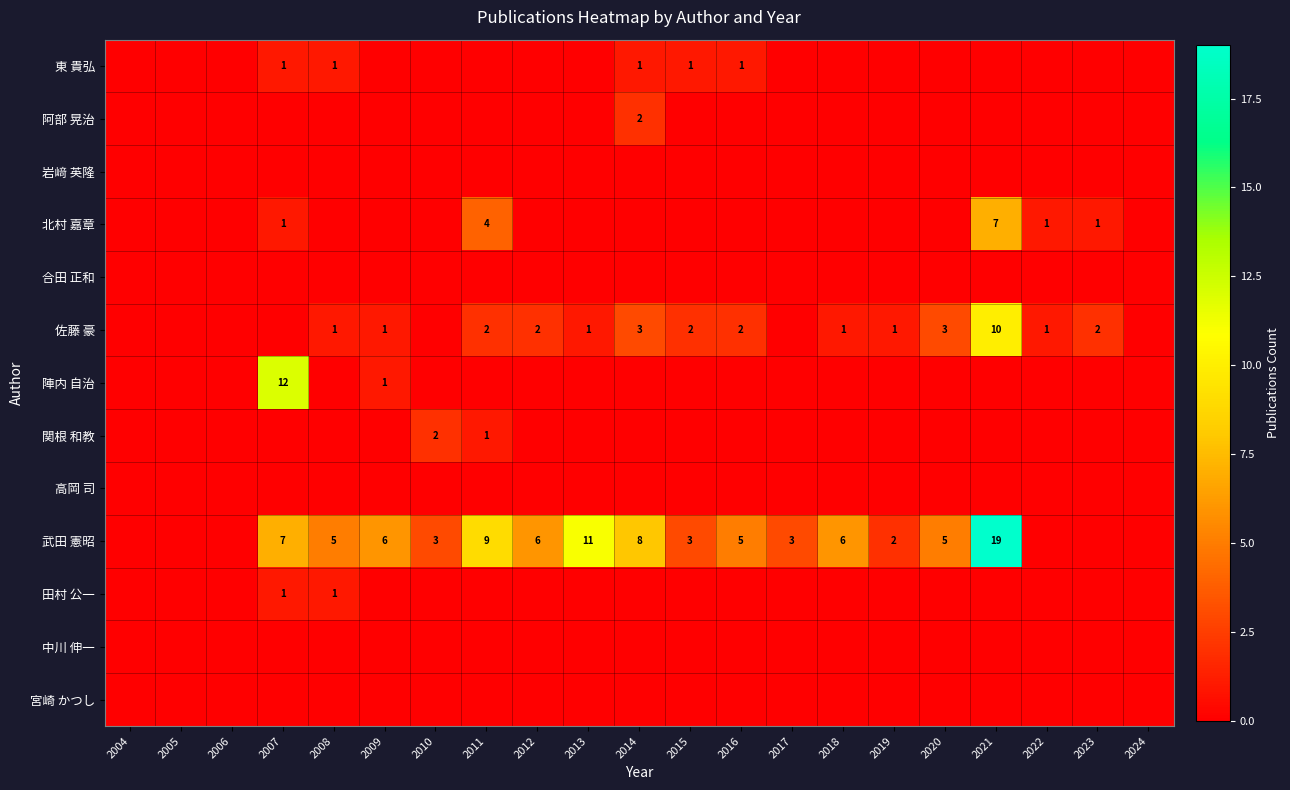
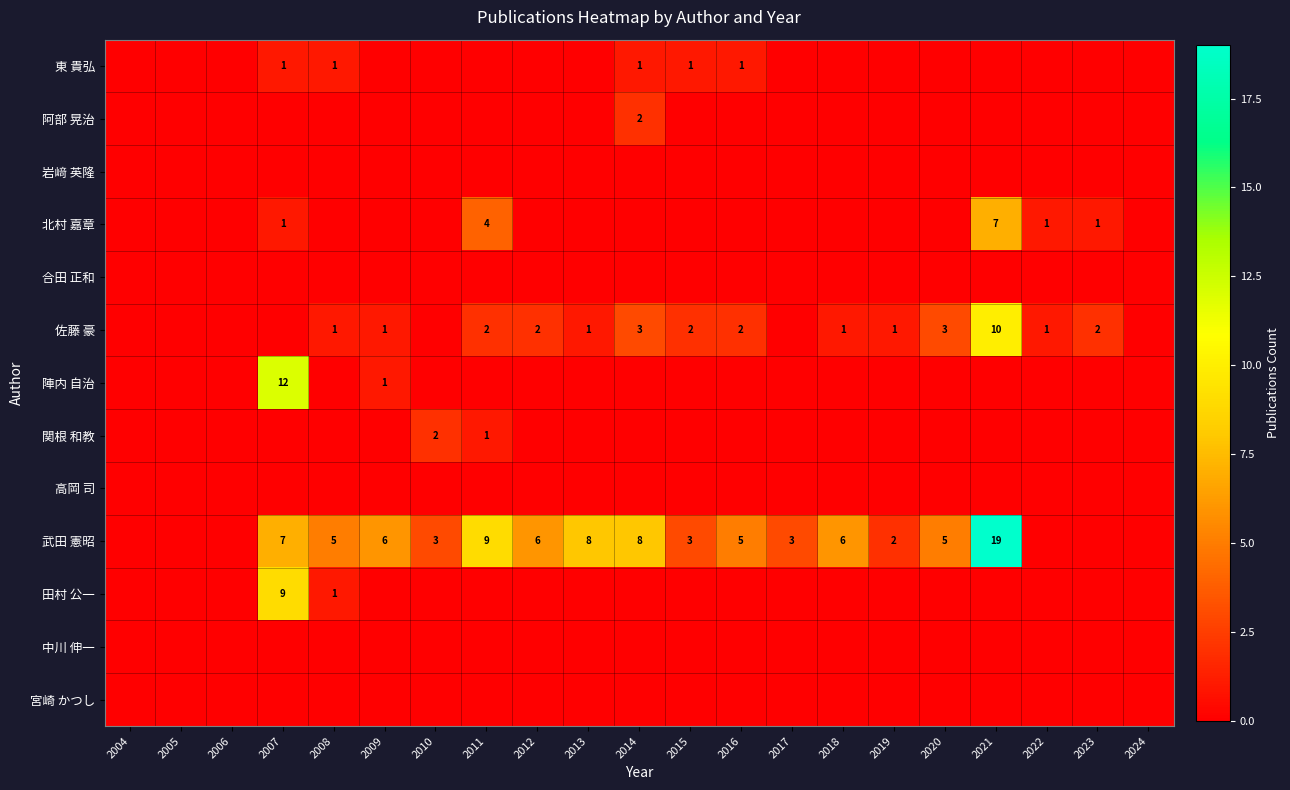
  {
    "東 貴弘": {
      "2007": 1,
      "2008": 1,
      "2014": 1,
      "2015": 1,
      "2016": 1
    },
    "阿部 晃治": {
      "2014": 2
    },
    "北村 嘉章": {
      "2007": 1,
      "2011": 4,
      "2021": 7,
      "2022": 1,
      "2023": 1
    },
    "佐藤 豪": {
      "2008": 1,
      "2009": 1,
      "2011": 2,
      "2012": 2,
      "2013": 1,
      "2014": 3,
      "2015": 2,
      "2016": 2,
      "2018": 1,
      "2019": 1,
      "2020": 3,
      "2021": 10,
      "2022": 1,
      "2023": 2
    },
    "陣内 自治": {
      "2007": 12,
      "2009": 1
    },
    "関根 和教": {
      "2010": 2,
      "2011": 1
    },
    "武田 憲昭": {
      "2007": 7,
      "2008": 5,
      "2009": 6,
      "2010": 3,
      "2011": 9,
      "2012": 6,
-     "2013": 11,
+     "2013": 8,
      "2014": 8,
      "2015": 3,
      "2016": 5,
      "2017": 3,
      "2018": 6,
      "2019": 2,
      "2020": 5,
      "2021": 19
    },
    "田村 公一": {
-     "2007": 1,
+     "2007": 9,
      "2008": 1
    }
  }
